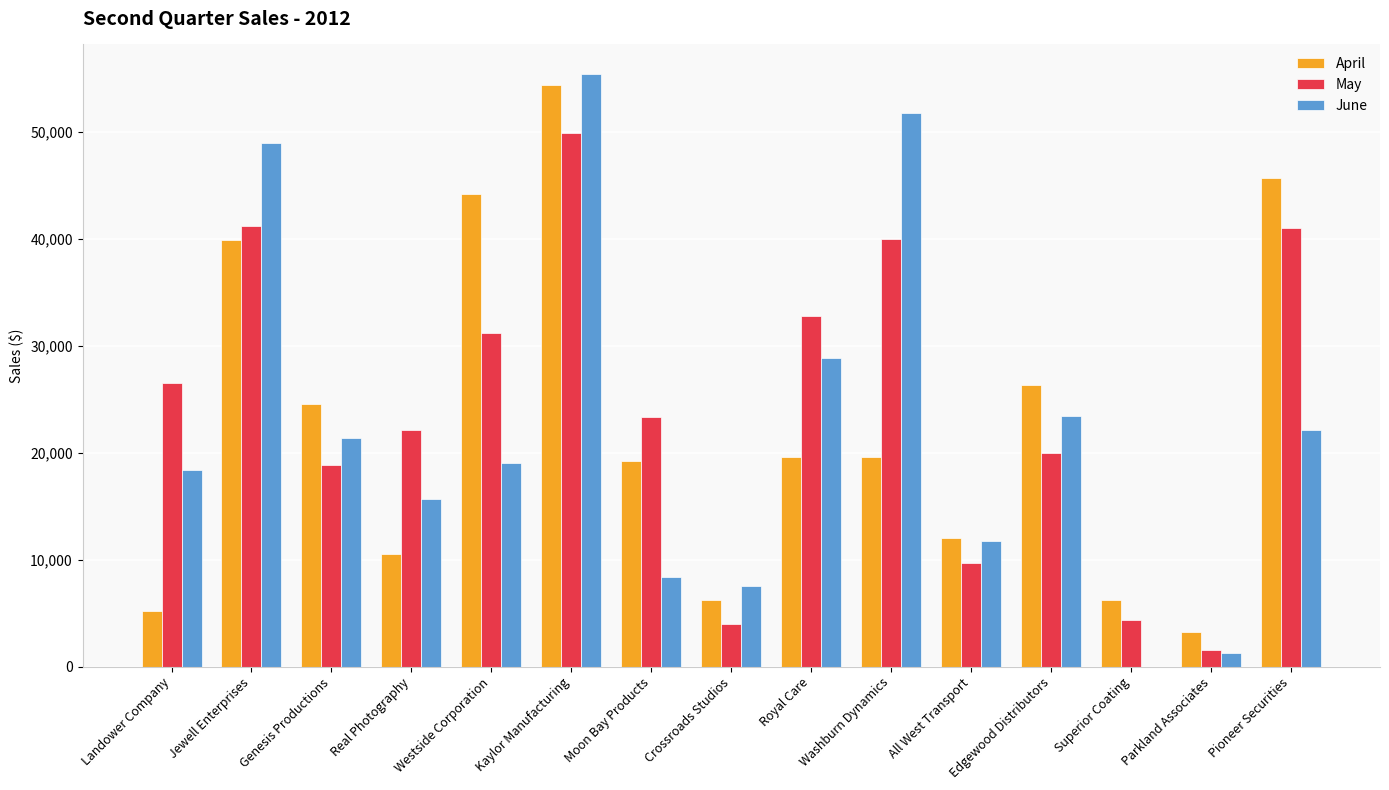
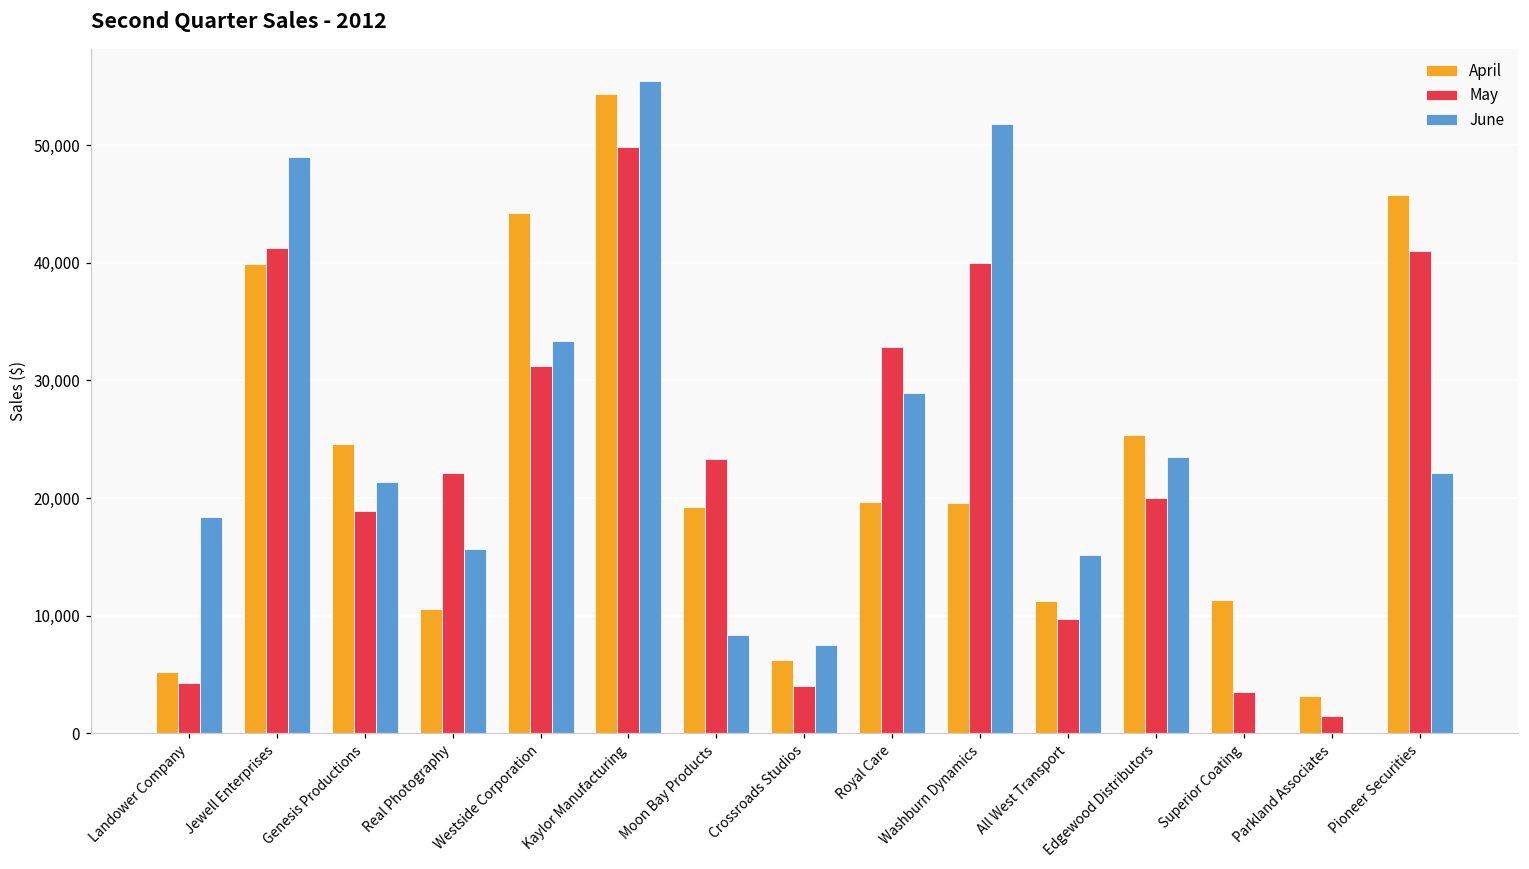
  {
    "April": {
      "Landower Company": "5,200",
      "Jewell Enterprises": "39,900",
      "Genesis Productions": "24,600",
      "Real Photography": "10,600",
      "Westside Corporation": "44,200",
      "Kaylor Manufacturing": "54,400",
      "Moon Bay Products": "19,200",
      "Crossroads Studios": "6,200",
      "Royal Care": "19,700",
      "Washburn Dynamics": "19,600",
-     "All West Transport": "12,000",
-     "Edgewood Distributors": "26,300",
-     "Superior Coating": "6,200",
+     "All West Transport": "11,300",
+     "Edgewood Distributors": "25,400",
+     "Superior Coating": "11,300",
      "Parkland Associates": "3,200",
      "Pioneer Securities": "45,800"
    },
    "May": {
-     "Landower Company": "26,500",
+     "Landower Company": "4,200",
      "Jewell Enterprises": "41,300",
      "Genesis Productions": "18,900",
      "Real Photography": "22,200",
      "Westside Corporation": "31,200",
      "Kaylor Manufacturing": "49,900",
      "Moon Bay Products": "23,300",
      "Crossroads Studios": "4,000",
      "Royal Care": "32,800",
      "Washburn Dynamics": "40,000",
      "All West Transport": "9,700",
      "Edgewood Distributors": "20,000",
-     "Superior Coating": "4,400",
+     "Superior Coating": "3,500",
      "Parkland Associates": "1,500",
      "Pioneer Securities": "41,000"
    },
    "June": {
      "Landower Company": "18,400",
      "Jewell Enterprises": "49,000",
      "Genesis Productions": "21,400",
      "Real Photography": "15,700",
-     "Westside Corporation": "19,100",
+     "Westside Corporation": "33,300",
      "Kaylor Manufacturing": "55,400",
      "Moon Bay Products": "8,300",
      "Crossroads Studios": "7,500",
      "Royal Care": "28,900",
      "Washburn Dynamics": "51,800",
-     "All West Transport": "11,800",
+     "All West Transport": "15,100",
      "Edgewood Distributors": "23,500",
      "Superior Coating": "0",
-     "Parkland Associates": "1,200",
+     "Parkland Associates": "0",
      "Pioneer Securities": "22,100"
    }
  }
